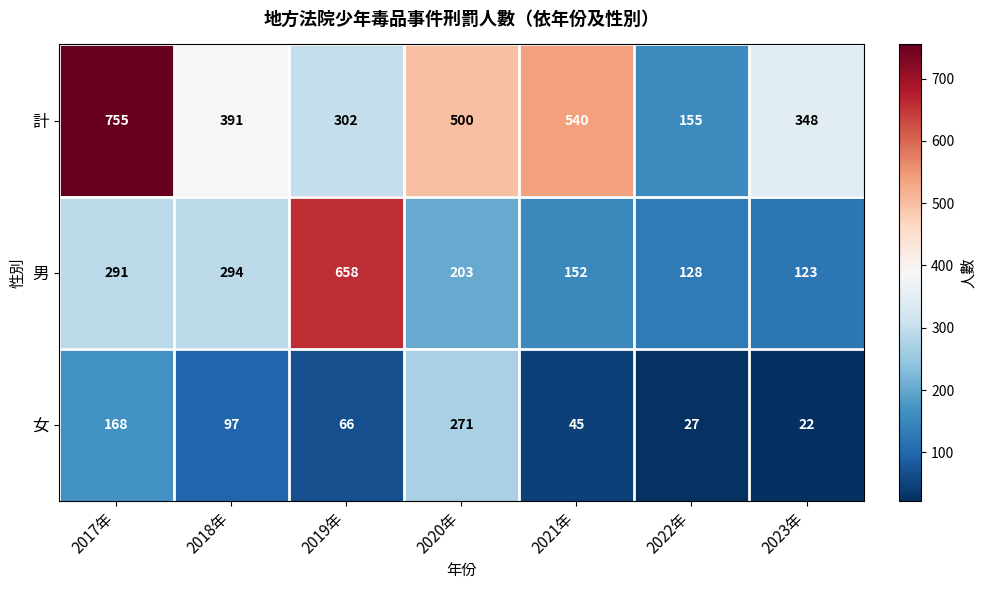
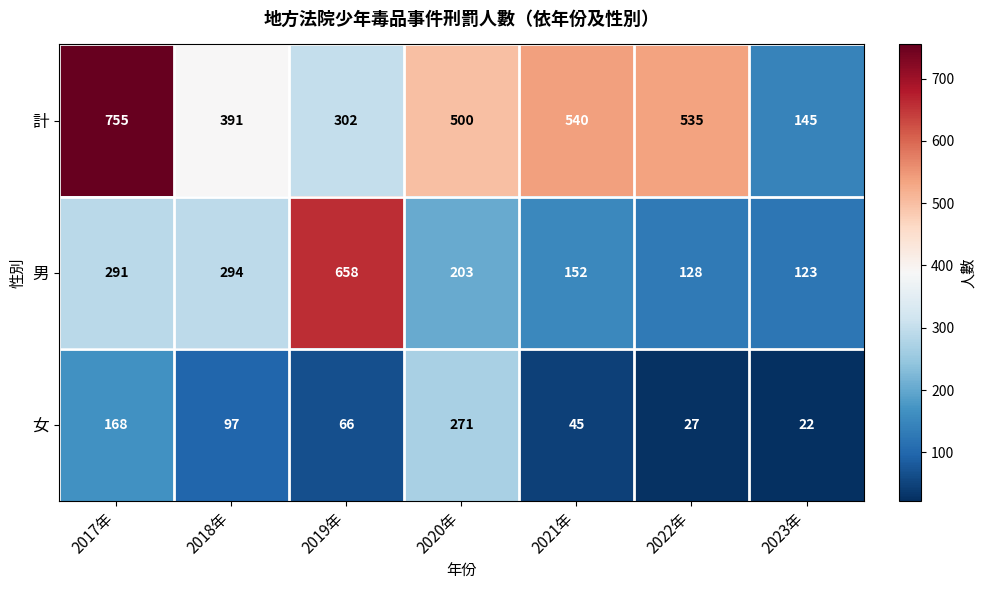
  {
    "計": {
      "2017年": 755,
      "2018年": 391,
      "2019年": 302,
      "2020年": 500,
      "2021年": 540,
-     "2022年": 155,
-     "2023年": 348
+     "2022年": 535,
+     "2023年": 145
    },
    "男": {
      "2017年": 291,
      "2018年": 294,
      "2019年": 658,
      "2020年": 203,
      "2021年": 152,
      "2022年": 128,
      "2023年": 123
    },
    "女": {
      "2017年": 168,
      "2018年": 97,
      "2019年": 66,
      "2020年": 271,
      "2021年": 45,
      "2022年": 27,
      "2023年": 22
    }
  }
